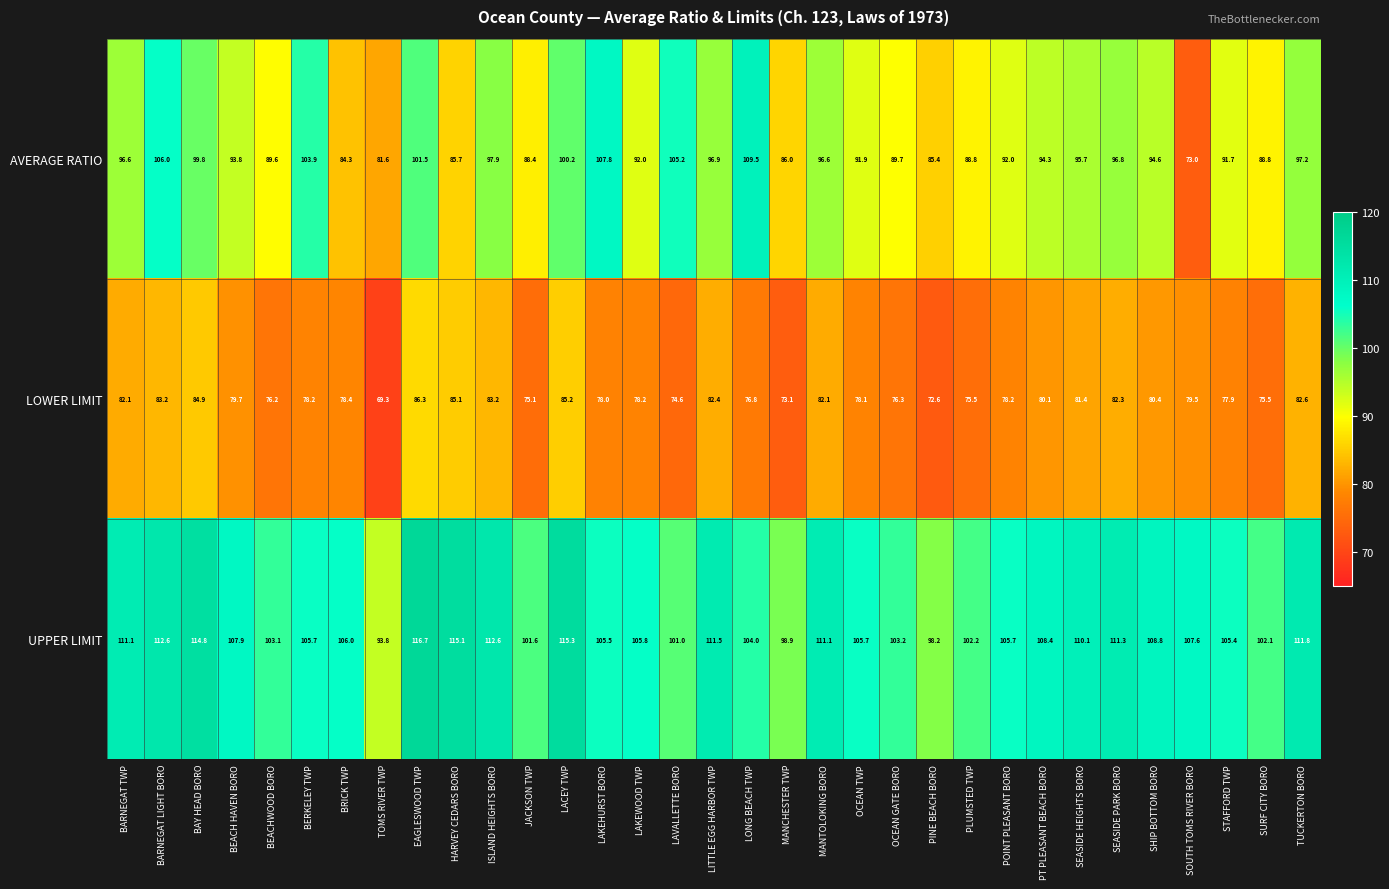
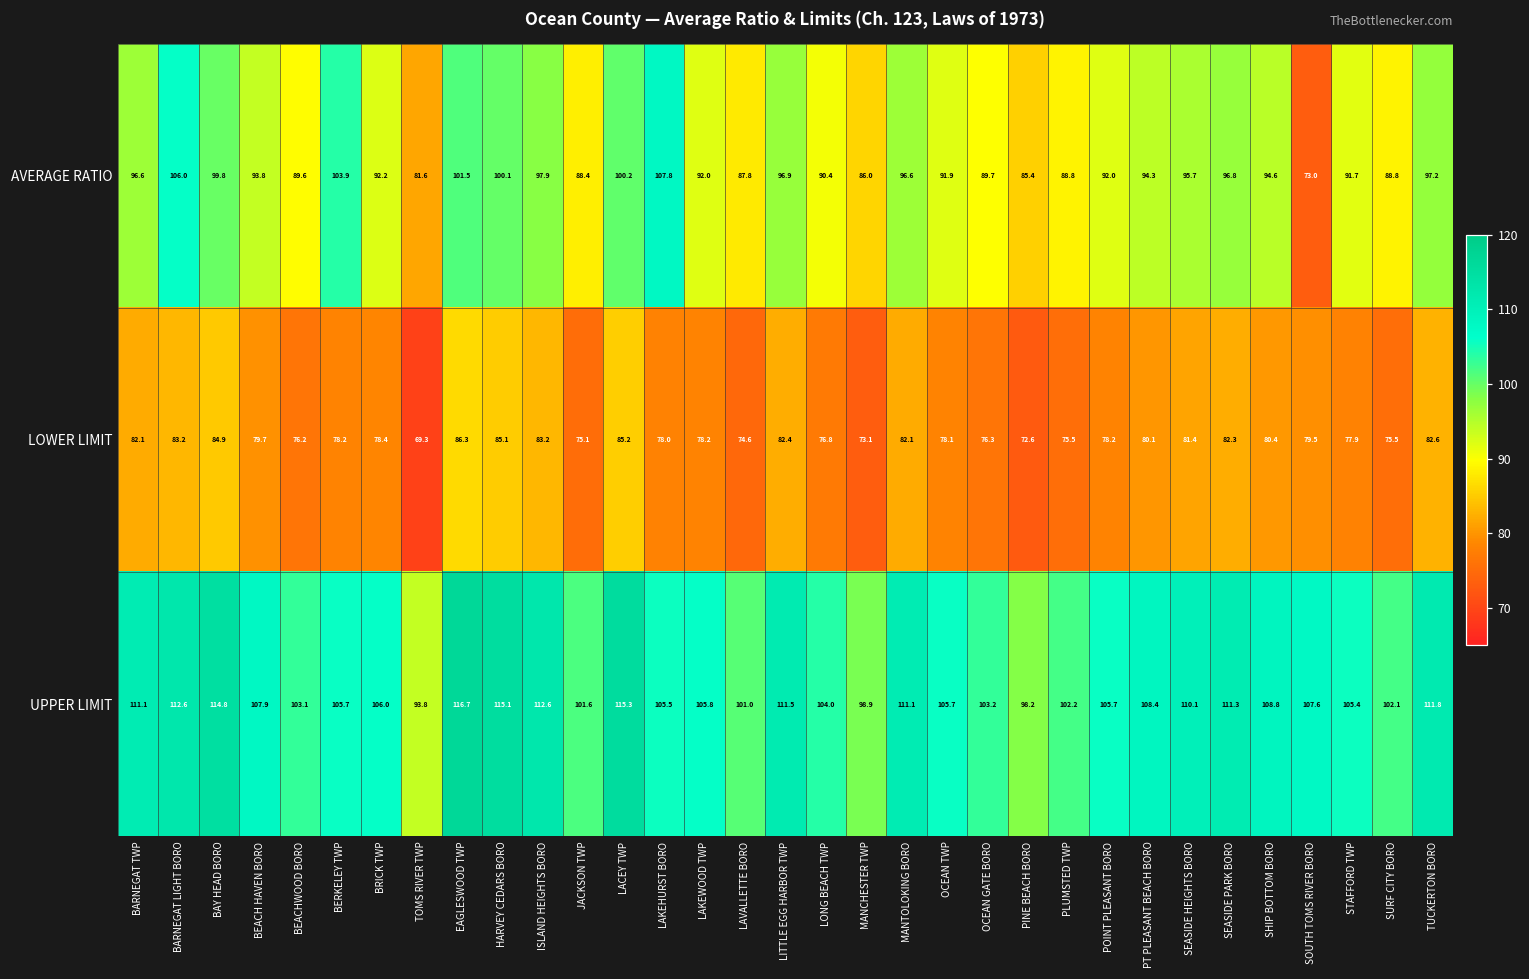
  {
    "AVERAGE RATIO": {
      "BARNEGAT TWP": 96.6,
      "BARNEGAT LIGHT BORO": 106.0,
      "BAY HEAD BORO": 99.8,
      "BEACH HAVEN BORO": 93.8,
      "BEACHWOOD BORO": 89.6,
      "BERKELEY TWP": 103.9,
-     "BRICK TWP": 84.3,
+     "BRICK TWP": 92.2,
      "TOMS RIVER TWP": 81.6,
      "EAGLESWOOD TWP": 101.5,
-     "HARVEY CEDARS BORO": 85.7,
+     "HARVEY CEDARS BORO": 100.1,
      "ISLAND HEIGHTS BORO": 97.9,
      "JACKSON TWP": 88.4,
      "LACEY TWP": 100.2,
      "LAKEHURST BORO": 107.8,
      "LAKEWOOD TWP": 92.0,
-     "LAVALLETTE BORO": 105.2,
+     "LAVALLETTE BORO": 87.8,
      "LITTLE EGG HARBOR TWP": 96.9,
-     "LONG BEACH TWP": 109.5,
+     "LONG BEACH TWP": 90.4,
      "MANCHESTER TWP": 86.0,
      "MANTOLOKING BORO": 96.6,
      "OCEAN TWP": 91.9,
      "OCEAN GATE BORO": 89.7,
      "PINE BEACH BORO": 85.4,
      "PLUMSTED TWP": 88.8,
      "POINT PLEASANT BORO": 92.0,
      "PT PLEASANT BEACH BORO": 94.3,
      "SEASIDE HEIGHTS BORO": 95.7,
      "SEASIDE PARK BORO": 96.8,
      "SHIP BOTTOM BORO": 94.6,
      "SOUTH TOMS RIVER BORO": 73.0,
      "STAFFORD TWP": 91.7,
      "SURF CITY BORO": 88.8,
      "TUCKERTON BORO": 97.2
    },
    "LOWER LIMIT": {
      "BARNEGAT TWP": 82.1,
      "BARNEGAT LIGHT BORO": 83.2,
      "BAY HEAD BORO": 84.9,
      "BEACH HAVEN BORO": 79.7,
      "BEACHWOOD BORO": 76.2,
      "BERKELEY TWP": 78.2,
      "BRICK TWP": 78.4,
      "TOMS RIVER TWP": 69.3,
      "EAGLESWOOD TWP": 86.3,
      "HARVEY CEDARS BORO": 85.1,
      "ISLAND HEIGHTS BORO": 83.2,
      "JACKSON TWP": 75.1,
      "LACEY TWP": 85.2,
      "LAKEHURST BORO": 78.0,
      "LAKEWOOD TWP": 78.2,
      "LAVALLETTE BORO": 74.6,
      "LITTLE EGG HARBOR TWP": 82.4,
      "LONG BEACH TWP": 76.8,
      "MANCHESTER TWP": 73.1,
      "MANTOLOKING BORO": 82.1,
      "OCEAN TWP": 78.1,
      "OCEAN GATE BORO": 76.3,
      "PINE BEACH BORO": 72.6,
      "PLUMSTED TWP": 75.5,
      "POINT PLEASANT BORO": 78.2,
      "PT PLEASANT BEACH BORO": 80.1,
      "SEASIDE HEIGHTS BORO": 81.4,
      "SEASIDE PARK BORO": 82.3,
      "SHIP BOTTOM BORO": 80.4,
      "SOUTH TOMS RIVER BORO": 79.5,
      "STAFFORD TWP": 77.9,
      "SURF CITY BORO": 75.5,
      "TUCKERTON BORO": 82.6
    },
    "UPPER LIMIT": {
      "BARNEGAT TWP": 111.1,
      "BARNEGAT LIGHT BORO": 112.6,
      "BAY HEAD BORO": 114.8,
      "BEACH HAVEN BORO": 107.9,
      "BEACHWOOD BORO": 103.1,
      "BERKELEY TWP": 105.7,
      "BRICK TWP": 106.0,
      "TOMS RIVER TWP": 93.8,
      "EAGLESWOOD TWP": 116.7,
      "HARVEY CEDARS BORO": 115.1,
      "ISLAND HEIGHTS BORO": 112.6,
      "JACKSON TWP": 101.6,
      "LACEY TWP": 115.3,
      "LAKEHURST BORO": 105.5,
      "LAKEWOOD TWP": 105.8,
      "LAVALLETTE BORO": 101.0,
      "LITTLE EGG HARBOR TWP": 111.5,
      "LONG BEACH TWP": 104.0,
      "MANCHESTER TWP": 98.9,
      "MANTOLOKING BORO": 111.1,
      "OCEAN TWP": 105.7,
      "OCEAN GATE BORO": 103.2,
      "PINE BEACH BORO": 98.2,
      "PLUMSTED TWP": 102.2,
      "POINT PLEASANT BORO": 105.7,
      "PT PLEASANT BEACH BORO": 108.4,
      "SEASIDE HEIGHTS BORO": 110.1,
      "SEASIDE PARK BORO": 111.3,
      "SHIP BOTTOM BORO": 108.8,
      "SOUTH TOMS RIVER BORO": 107.6,
      "STAFFORD TWP": 105.4,
      "SURF CITY BORO": 102.1,
      "TUCKERTON BORO": 111.8
    }
  }
